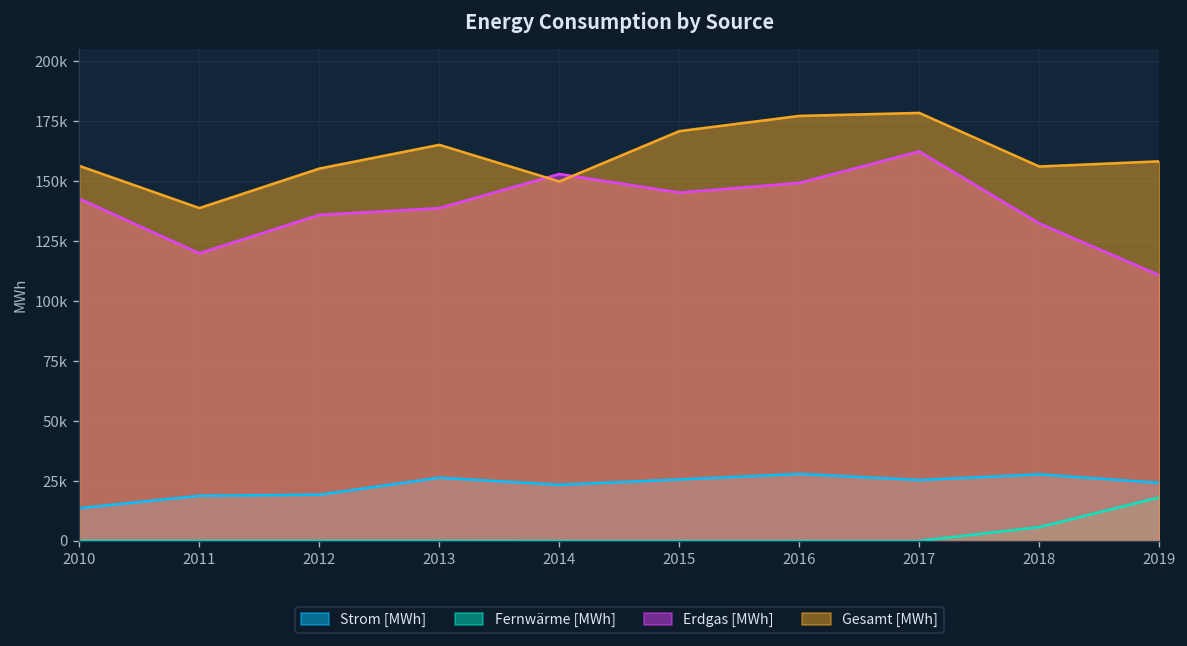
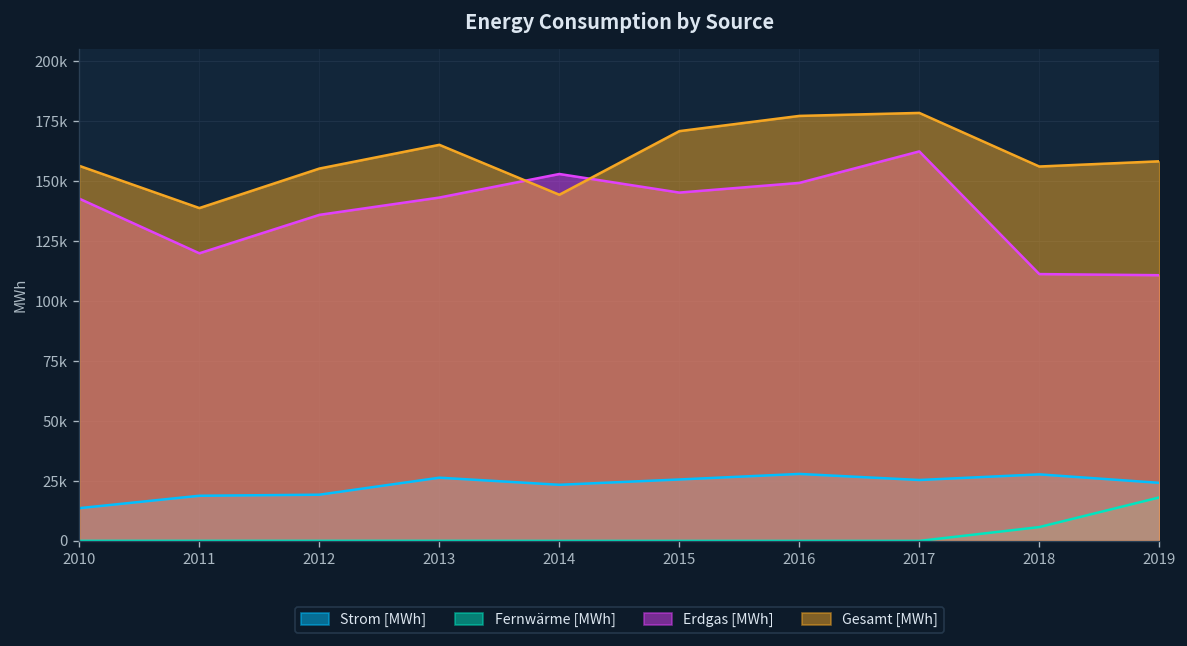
  {
    "Erdgas [MWh]": {
      "2010": 143000,
      "2011": 120000,
      "2012": 136000,
-     "2013": 139000,
+     "2013": 143000,
      "2014": 153000,
      "2015": 145000,
      "2016": 149000,
      "2017": 162000,
-     "2018": 132000,
+     "2018": 111000,
      "2019": 111000
    },
    "Gesamt [MWh]": {
      "2010": 156000,
      "2011": 139000,
      "2012": 155000,
      "2013": 165000,
-     "2014": 150000,
+     "2014": 144000,
      "2015": 171000,
      "2016": 177000,
      "2017": 179000,
      "2018": 156000,
      "2019": 158000
    }
  }
